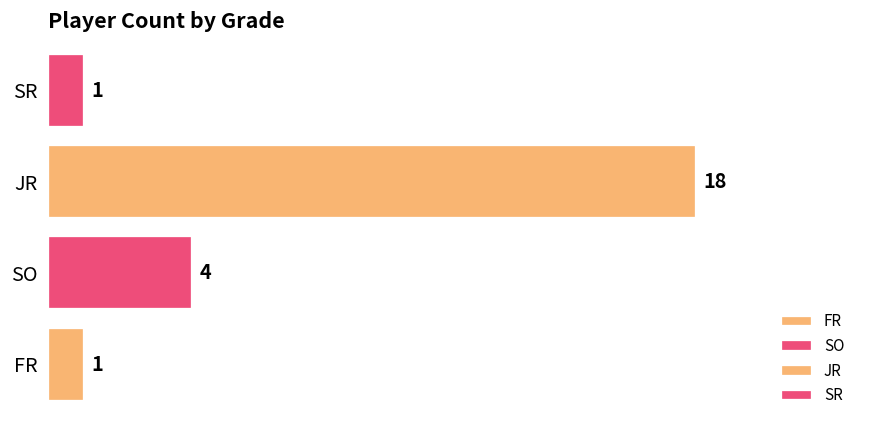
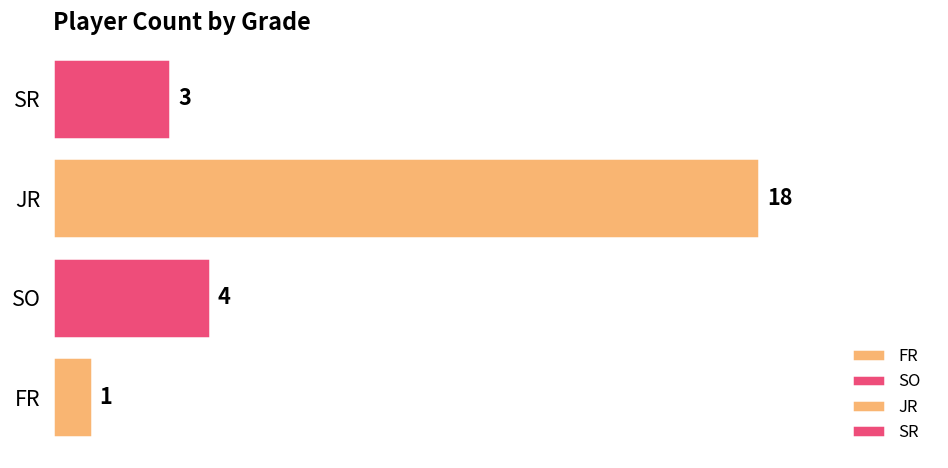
  {
-   "SR": 1,
+   "SR": 3,
    "JR": 18,
    "SO": 4,
    "FR": 1
  }
